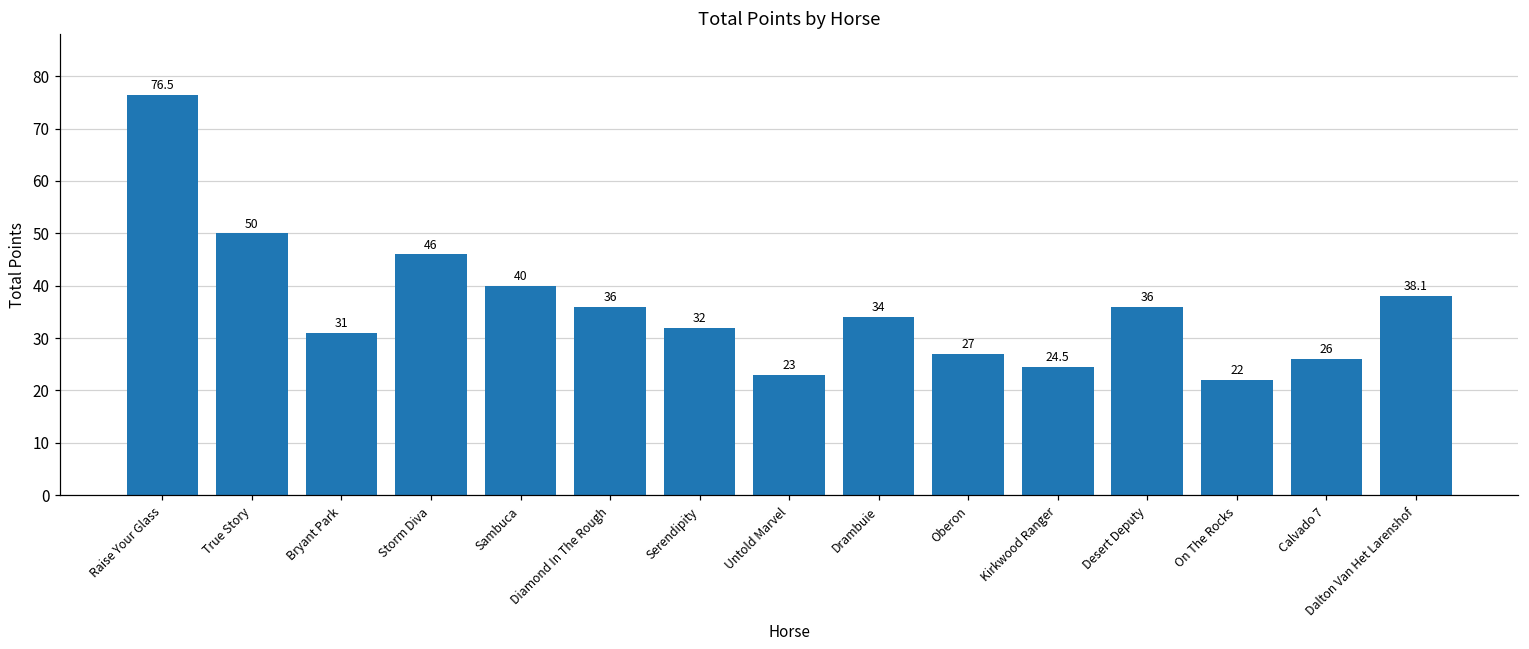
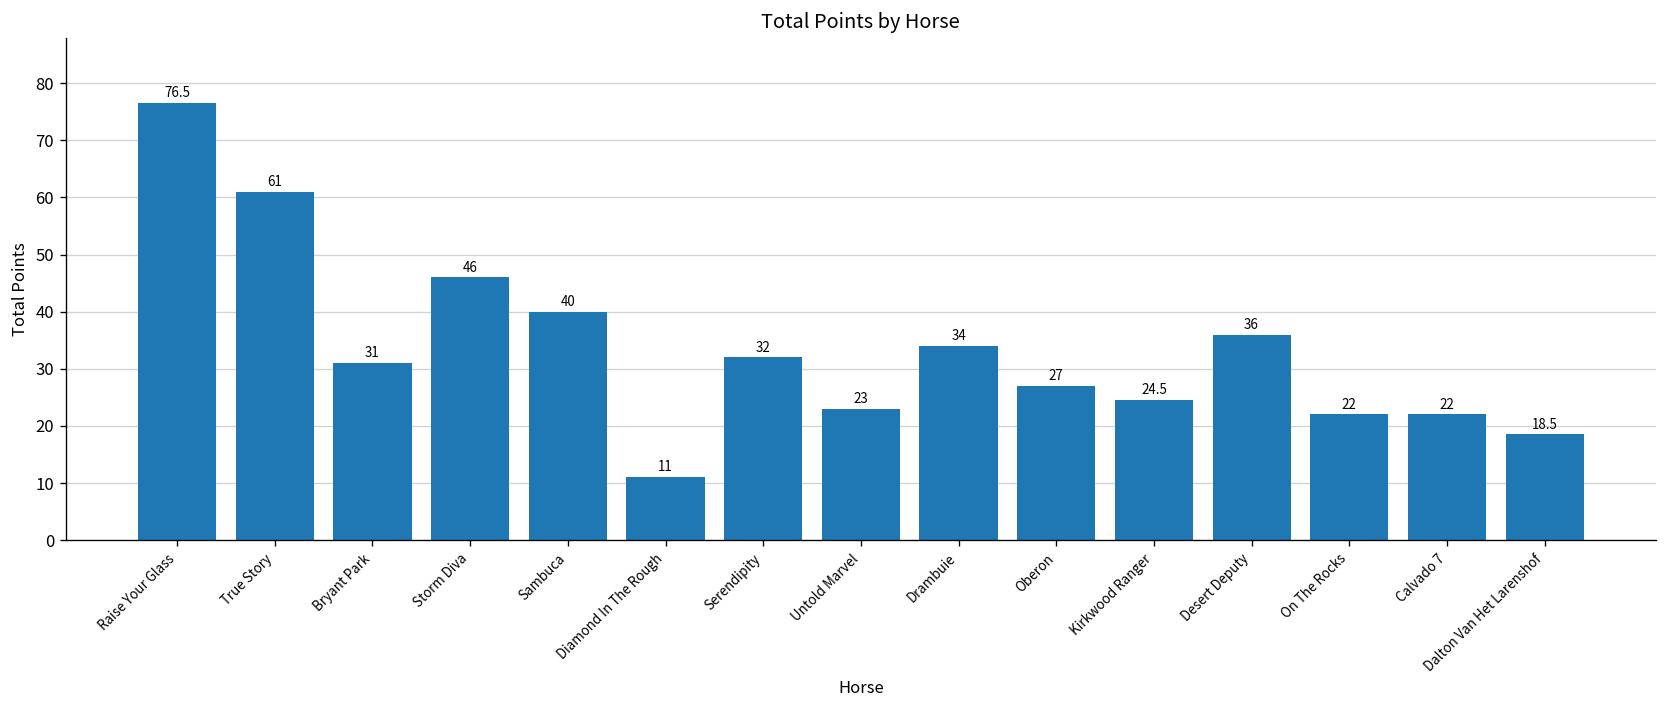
  {
    "Raise Your Glass": 76.5,
-   "True Story": 50,
+   "True Story": 61,
    "Bryant Park": 31,
    "Storm Diva": 46,
    "Sambuca": 40,
-   "Diamond In The Rough": 36,
+   "Diamond In The Rough": 11,
    "Serendipity": 32,
    "Untold Marvel": 23,
    "Drambuie": 34,
    "Oberon": 27,
    "Kirkwood Ranger": 24.5,
    "Desert Deputy": 36,
    "On The Rocks": 22,
-   "Calvado 7": 26,
-   "Dalton Van Het Larenshof": 38.1
+   "Calvado 7": 22,
+   "Dalton Van Het Larenshof": 18.5
  }
